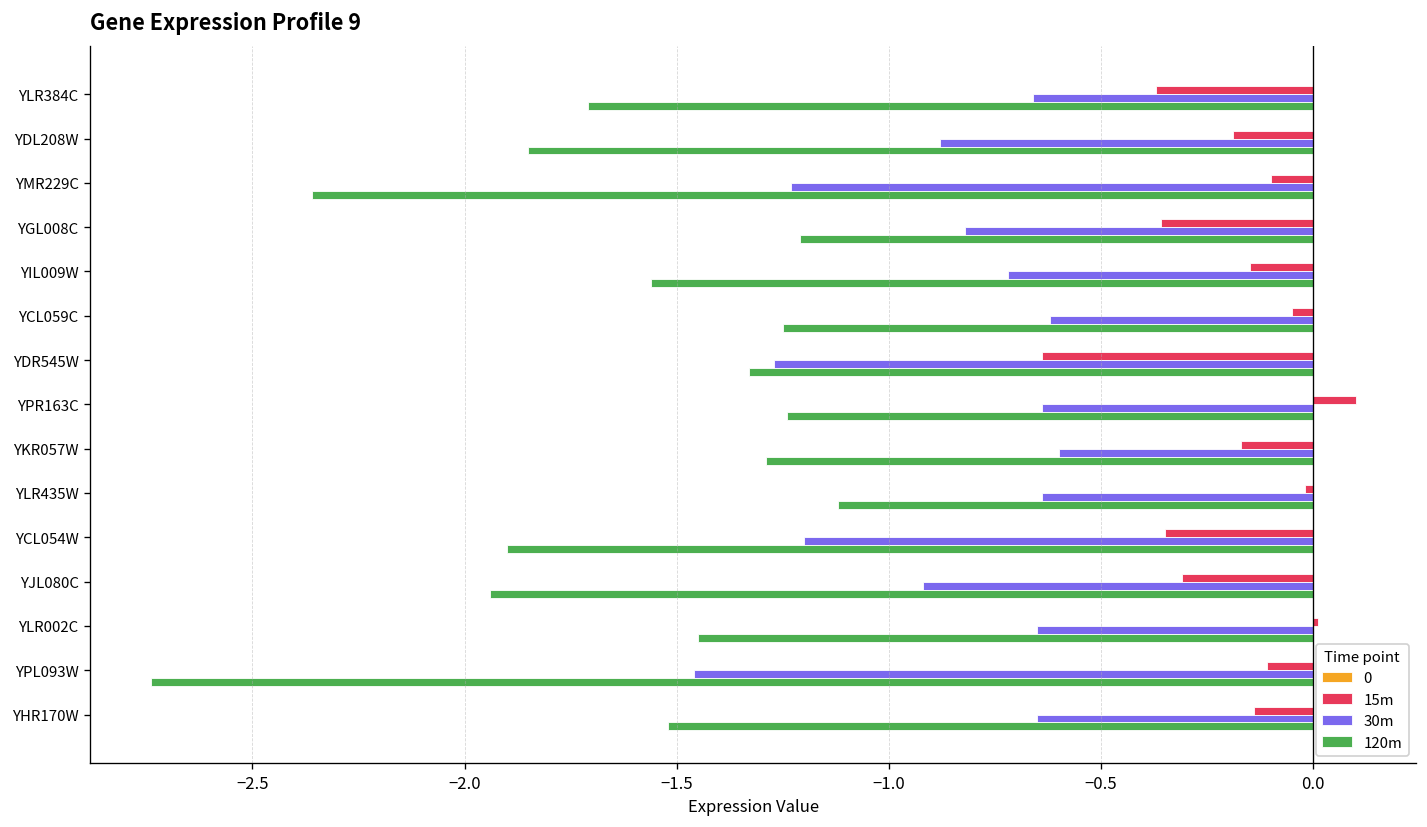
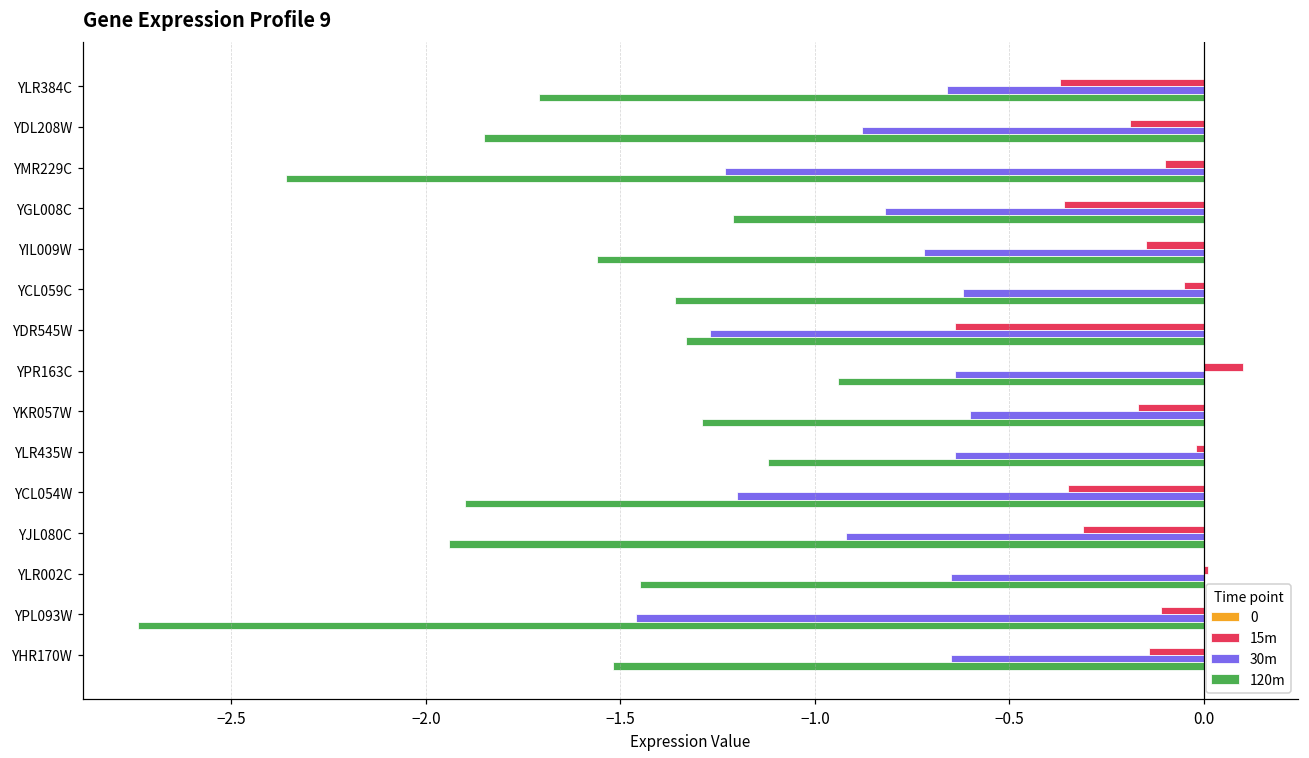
  {
    "0": {
      "YLR384C": 0.00,
      "YDL208W": 0.00,
      "YMR229C": 0.00,
      "YGL008C": 0.00,
      "YIL009W": 0.00,
      "YCL059C": 0.00,
      "YDR545W": 0.00,
      "YPR163C": 0.00,
      "YKR057W": 0.00,
      "YLR435W": 0.00,
      "YCL054W": 0.00,
      "YJL080C": 0.00,
      "YLR002C": 0.00,
      "YPL093W": 0.00,
      "YHR170W": 0.00
    },
    "15m": {
      "YLR384C": -0.37,
      "YDL208W": -0.19,
      "YMR229C": -0.10,
      "YGL008C": -0.36,
      "YIL009W": -0.15,
      "YCL059C": -0.05,
      "YDR545W": -0.64,
      "YPR163C": 0.10,
      "YKR057W": -0.17,
      "YLR435W": -0.02,
      "YCL054W": -0.35,
      "YJL080C": -0.31,
      "YLR002C": 0.01,
      "YPL093W": -0.11,
      "YHR170W": -0.14
    },
    "30m": {
      "YLR384C": -0.66,
      "YDL208W": -0.88,
      "YMR229C": -1.23,
      "YGL008C": -0.82,
      "YIL009W": -0.72,
      "YCL059C": -0.62,
      "YDR545W": -1.27,
      "YPR163C": -0.64,
      "YKR057W": -0.60,
      "YLR435W": -0.64,
      "YCL054W": -1.20,
      "YJL080C": -0.92,
      "YLR002C": -0.65,
      "YPL093W": -1.46,
      "YHR170W": -0.65
    },
    "120m": {
      "YLR384C": -1.71,
      "YDL208W": -1.85,
      "YMR229C": -2.36,
      "YGL008C": -1.21,
      "YIL009W": -1.56,
-     "YCL059C": -1.25,
+     "YCL059C": -1.36,
      "YDR545W": -1.33,
-     "YPR163C": -1.24,
+     "YPR163C": -0.94,
      "YKR057W": -1.29,
      "YLR435W": -1.12,
      "YCL054W": -1.90,
      "YJL080C": -1.94,
      "YLR002C": -1.45,
      "YPL093W": -2.74,
      "YHR170W": -1.52
    }
  }
